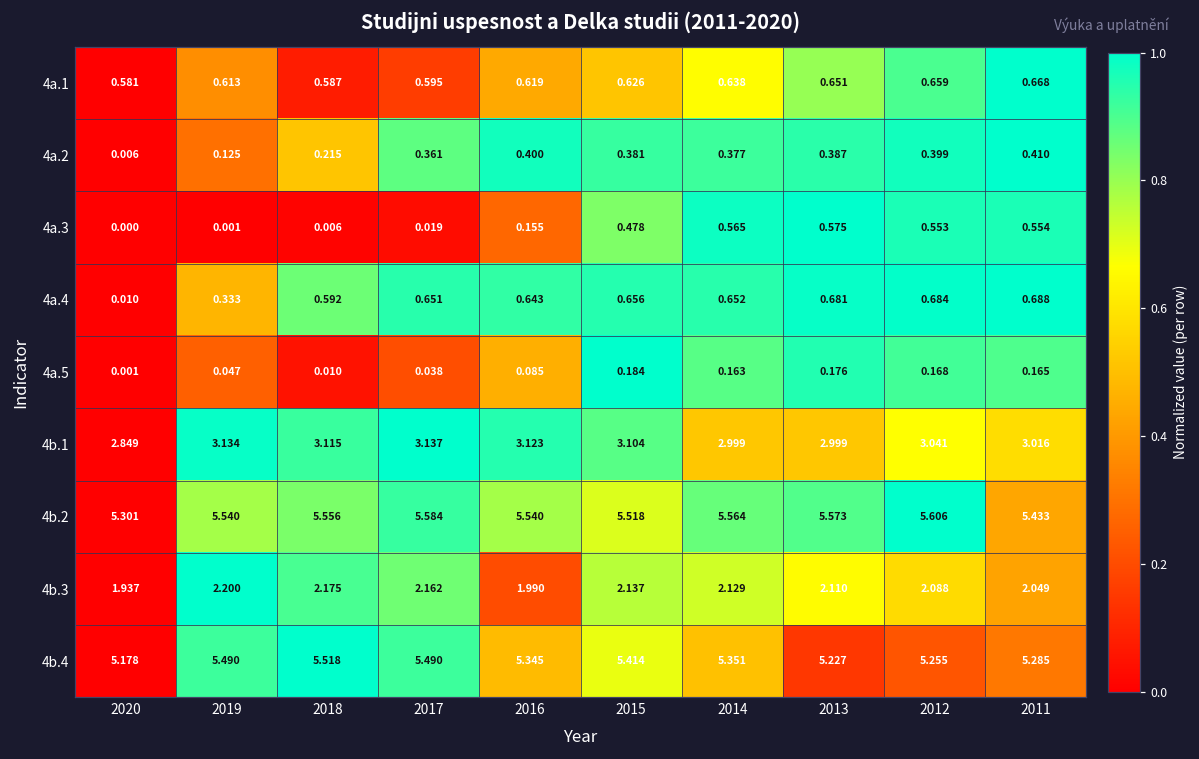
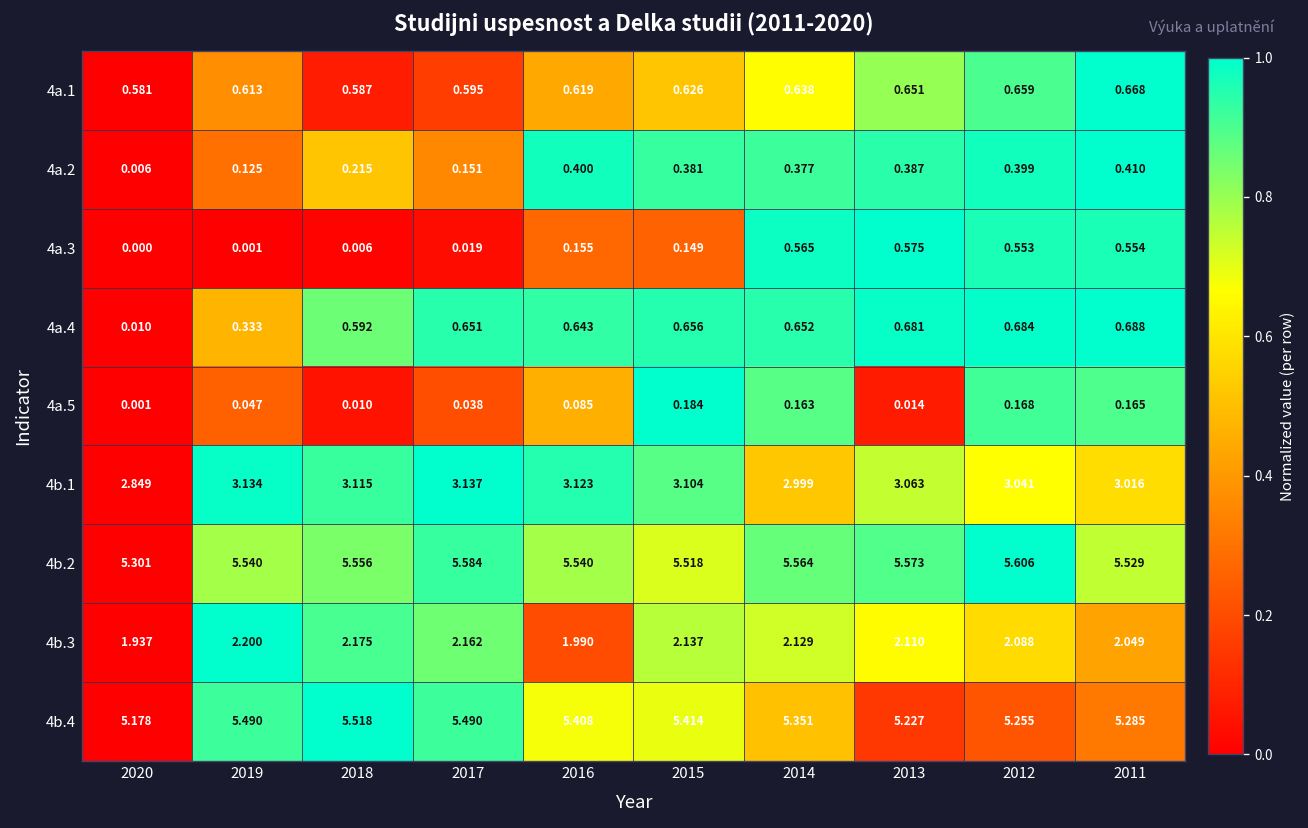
  {
    "4a.1": {
      "2020": 0.581,
      "2019": 0.613,
      "2018": 0.587,
      "2017": 0.595,
      "2016": 0.619,
      "2015": 0.626,
      "2014": 0.638,
      "2013": 0.651,
      "2012": 0.659,
      "2011": 0.668
    },
    "4a.2": {
      "2020": 0.006,
      "2019": 0.125,
      "2018": 0.215,
-     "2017": 0.361,
+     "2017": 0.151,
      "2016": 0.400,
      "2015": 0.381,
      "2014": 0.377,
      "2013": 0.387,
      "2012": 0.399,
      "2011": 0.410
    },
    "4a.3": {
      "2020": 0.000,
      "2019": 0.001,
      "2018": 0.006,
      "2017": 0.019,
      "2016": 0.155,
-     "2015": 0.478,
+     "2015": 0.149,
      "2014": 0.565,
      "2013": 0.575,
      "2012": 0.553,
      "2011": 0.554
    },
    "4a.4": {
      "2020": 0.010,
      "2019": 0.333,
      "2018": 0.592,
      "2017": 0.651,
      "2016": 0.643,
      "2015": 0.656,
      "2014": 0.652,
      "2013": 0.681,
      "2012": 0.684,
      "2011": 0.688
    },
    "4a.5": {
      "2020": 0.001,
      "2019": 0.047,
      "2018": 0.010,
      "2017": 0.038,
      "2016": 0.085,
      "2015": 0.184,
      "2014": 0.163,
-     "2013": 0.176,
+     "2013": 0.014,
      "2012": 0.168,
      "2011": 0.165
    },
    "4b.1": {
      "2020": 2.849,
      "2019": 3.134,
      "2018": 3.115,
      "2017": 3.137,
      "2016": 3.123,
      "2015": 3.104,
      "2014": 2.999,
-     "2013": 2.999,
+     "2013": 3.063,
      "2012": 3.041,
      "2011": 3.016
    },
    "4b.2": {
      "2020": 5.301,
      "2019": 5.540,
      "2018": 5.556,
      "2017": 5.584,
      "2016": 5.540,
      "2015": 5.518,
      "2014": 5.564,
      "2013": 5.573,
      "2012": 5.606,
-     "2011": 5.433
+     "2011": 5.529
    },
    "4b.3": {
      "2020": 1.937,
      "2019": 2.200,
      "2018": 2.175,
      "2017": 2.162,
      "2016": 1.990,
      "2015": 2.137,
      "2014": 2.129,
      "2013": 2.110,
      "2012": 2.088,
      "2011": 2.049
    },
    "4b.4": {
      "2020": 5.178,
      "2019": 5.490,
      "2018": 5.518,
      "2017": 5.490,
-     "2016": 5.345,
+     "2016": 5.408,
      "2015": 5.414,
      "2014": 5.351,
      "2013": 5.227,
      "2012": 5.255,
      "2011": 5.285
    }
  }
